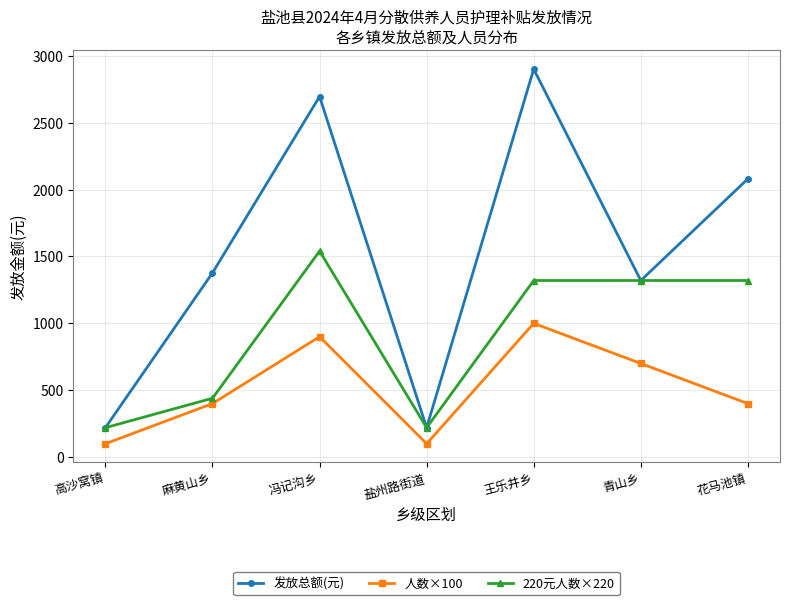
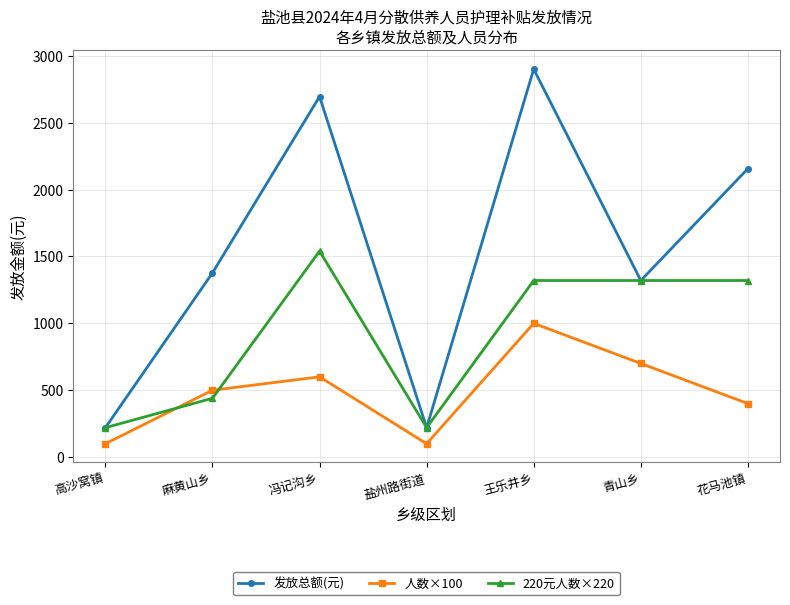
  {
    "发放总额(元)": {
      "麻黄山乡": 1380,
      "冯记沟乡": 2700,
      "王乐井乡": 2900,
-     "花马池镇": 2080
+     "花马池镇": 2160
    },
    "人数×100": {
      "高沙窝镇": 100,
-     "麻黄山乡": 400,
-     "冯记沟乡": 900,
+     "麻黄山乡": 500,
+     "冯记沟乡": 600,
      "盐州路街道": 100,
      "王乐井乡": 1000,
      "青山乡": 700,
      "花马池镇": 400
    },
    "220元人数×220": {
      "麻黄山乡": 440,
      "冯记沟乡": 1540,
      "王乐井乡": 1320,
      "花马池镇": 1320
    }
  }
